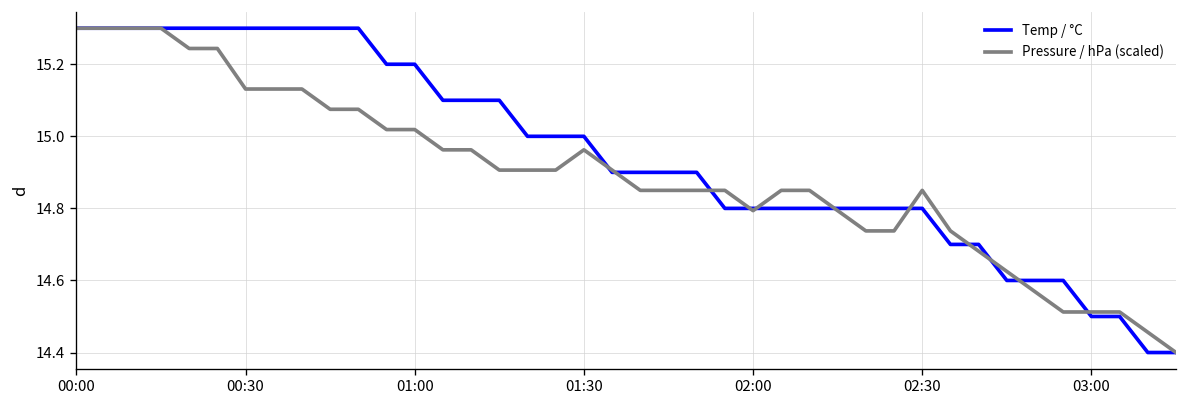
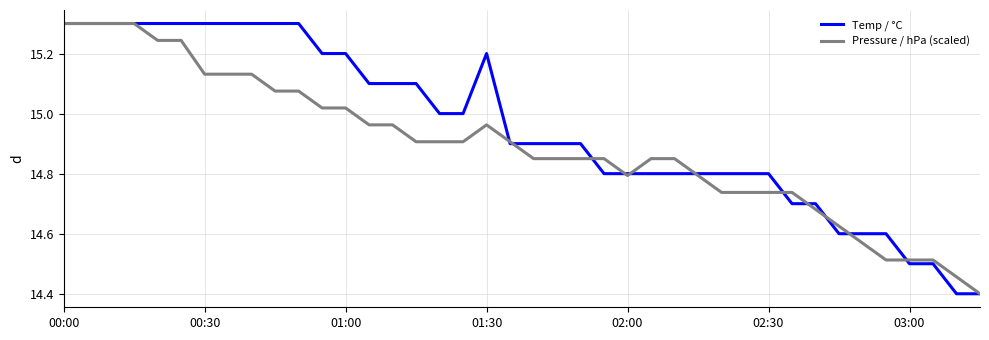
  {
    "Temp / °C": {
      "00:30": 15.3,
      "01:00": 15.2,
-     "01:30": 15.0,
+     "01:30": 15.2,
      "02:30": 14.8,
      "03:00": 14.5
    },
    "Pressure / hPa (scaled)": {
      "00:30": 15.13,
      "01:00": 15.02,
      "01:30": 14.96,
-     "02:30": 14.85,
+     "02:30": 14.74,
      "03:00": 14.51
    }
  }
